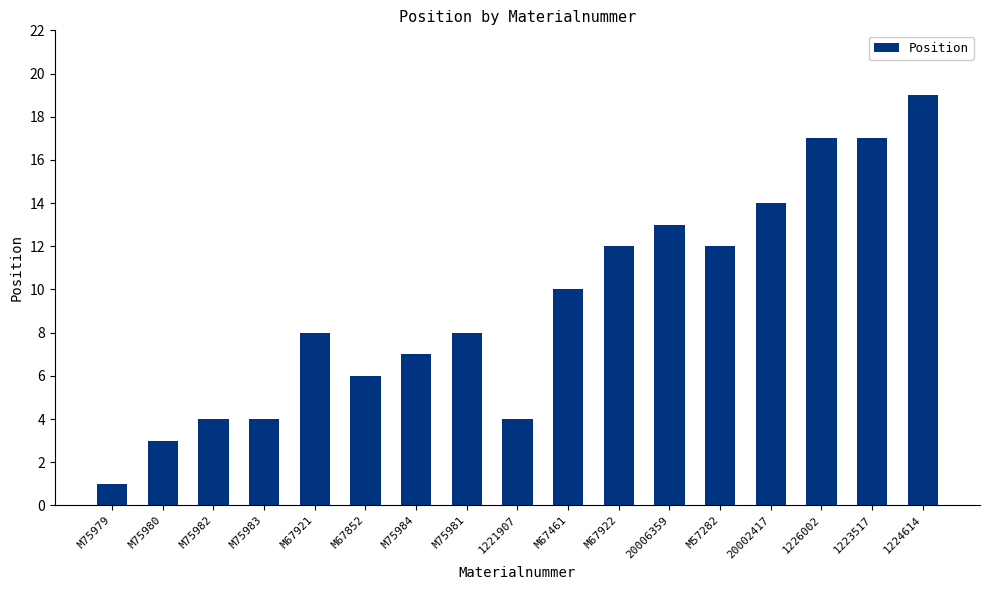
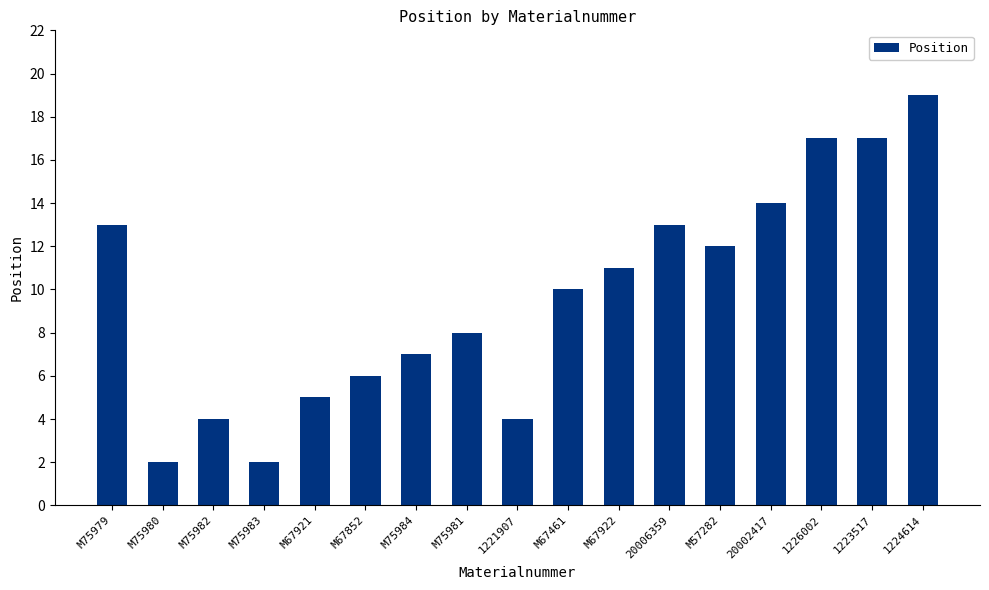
  {
-   "M75979": 1,
-   "M75980": 3,
+   "M75979": 13,
+   "M75980": 2,
    "M75982": 4,
-   "M75983": 4,
-   "M67921": 8,
+   "M75983": 2,
+   "M67921": 5,
    "M67852": 6,
    "M75984": 7,
    "M75981": 8,
    "1221907": 4,
    "M67461": 10,
-   "M67922": 12,
+   "M67922": 11,
    "20006359": 13,
    "M57282": 12,
    "20002417": 14,
    "1226002": 17,
    "1223517": 17,
    "1224614": 19
  }
